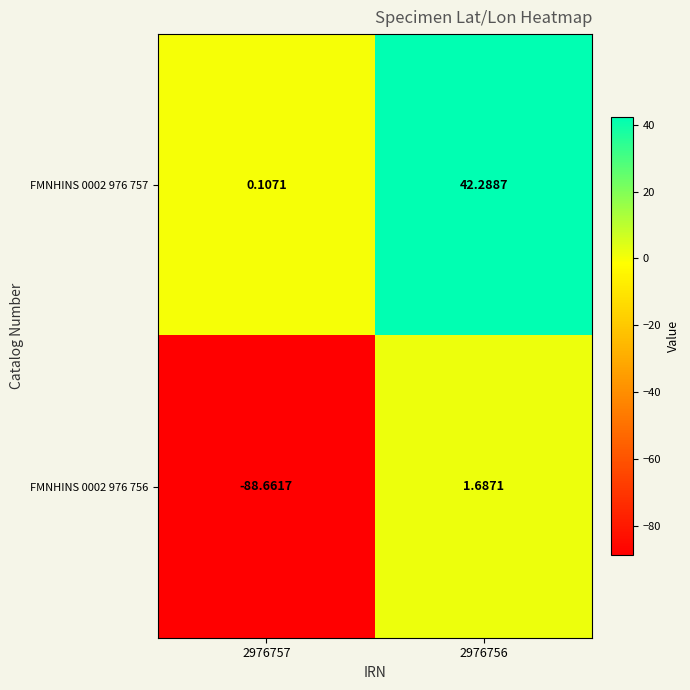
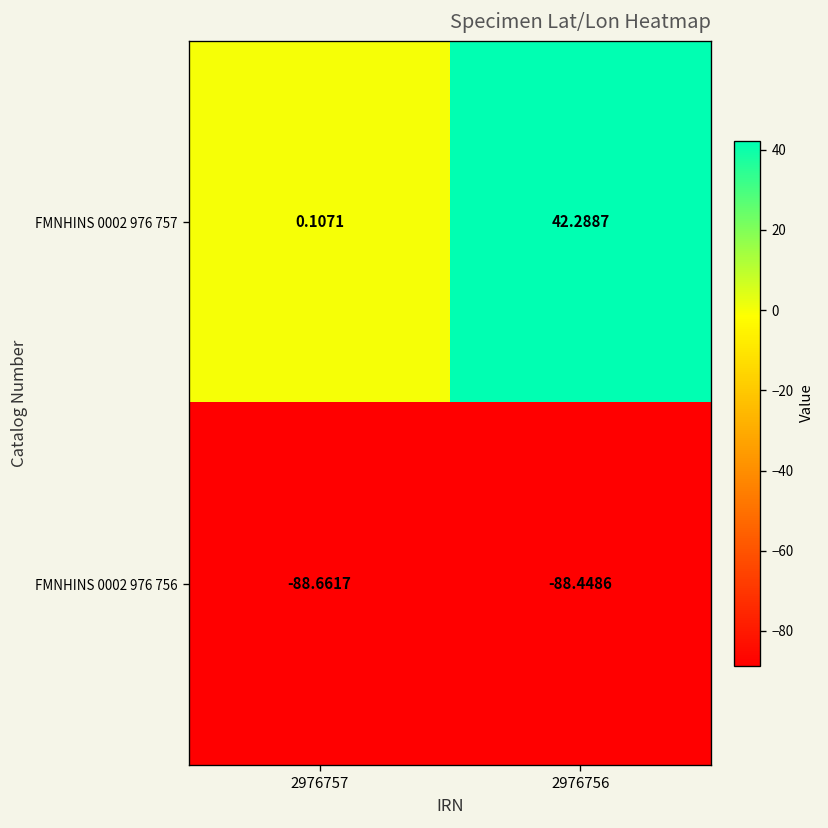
  {
    "FMNHINS 0002 976 757": {
      "2976757": 0.1071,
      "2976756": 42.2887
    },
    "FMNHINS 0002 976 756": {
      "2976757": -88.6617,
-     "2976756": 1.6871
+     "2976756": -88.4486
    }
  }
